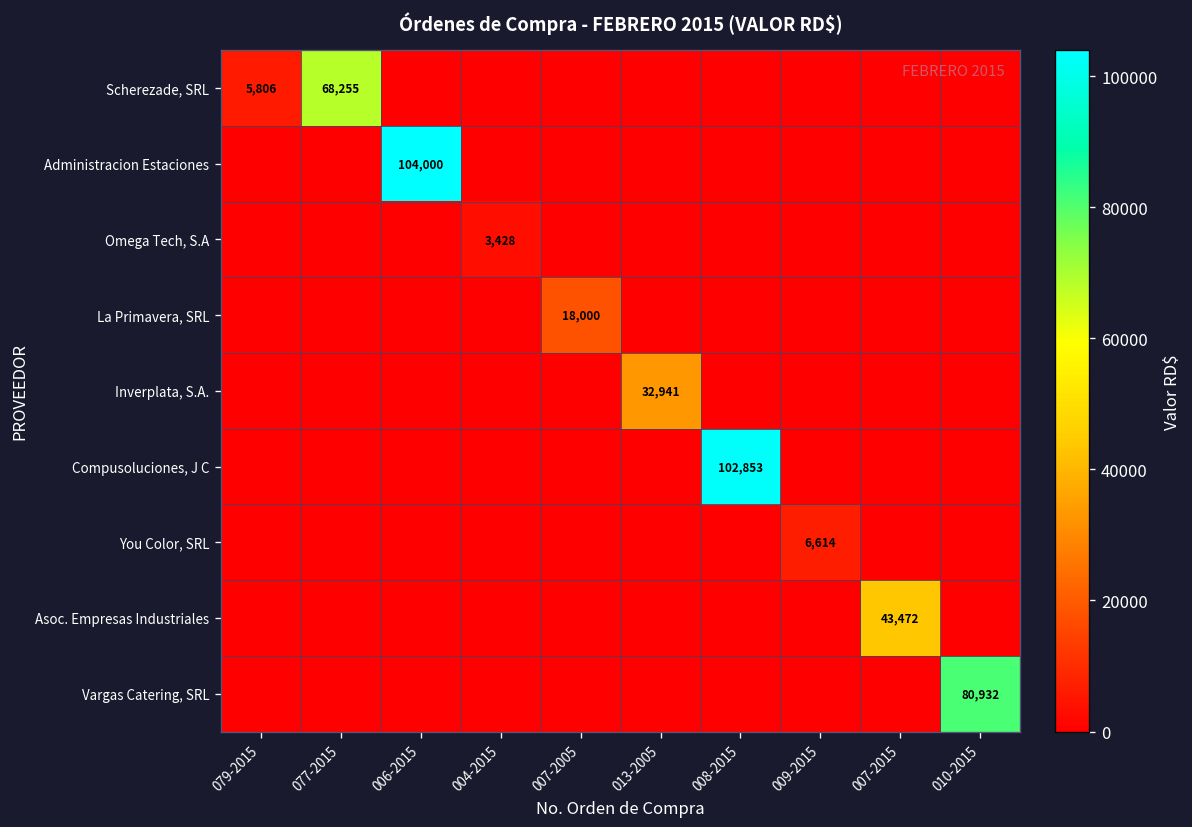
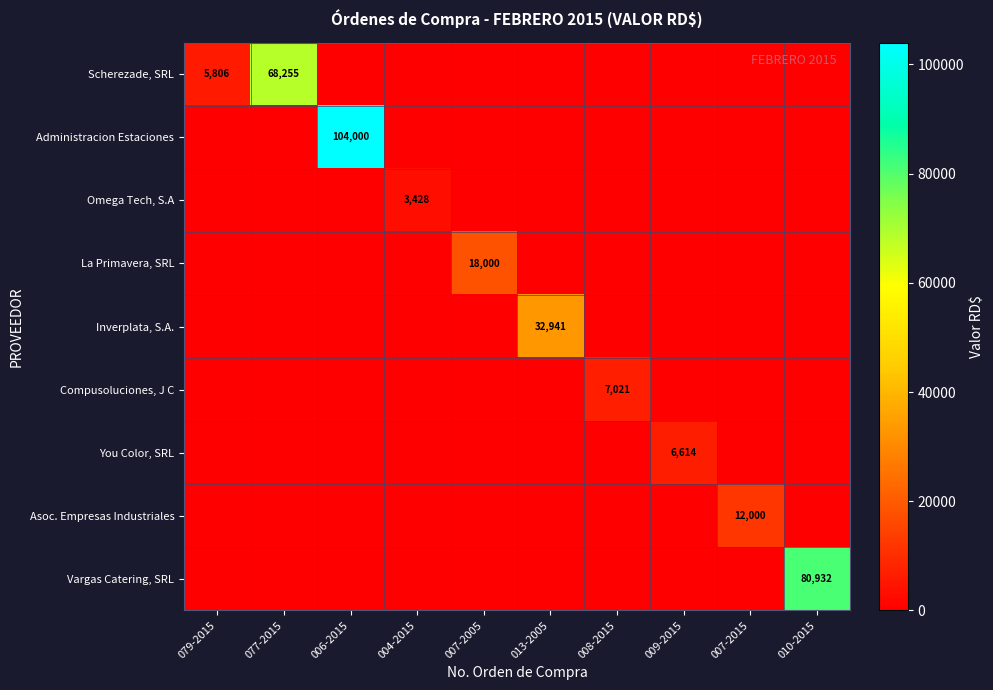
  {
    "Scherezade, SRL": {
      "079-2015": "5,806",
      "077-2015": "68,255",
      "010-2015": "2015"
    },
    "Administracion Estaciones": {
      "006-2015": "104,000"
    },
    "Omega Tech, S.A": {
      "004-2015": "3,428"
    },
    "La Primavera, SRL": {
      "007-2005": "18,000"
    },
    "Inverplata, S.A.": {
      "013-2005": "32,941"
    },
    "Compusoluciones, J C": {
-     "008-2015": "102,853"
+     "008-2015": "7,021"
    },
    "You Color, SRL": {
      "009-2015": "6,614"
    },
    "Asoc. Empresas Industriales": {
-     "007-2015": "43,472"
+     "007-2015": "12,000"
    },
    "Vargas Catering, SRL": {
      "010-2015": "80,932"
    }
  }
